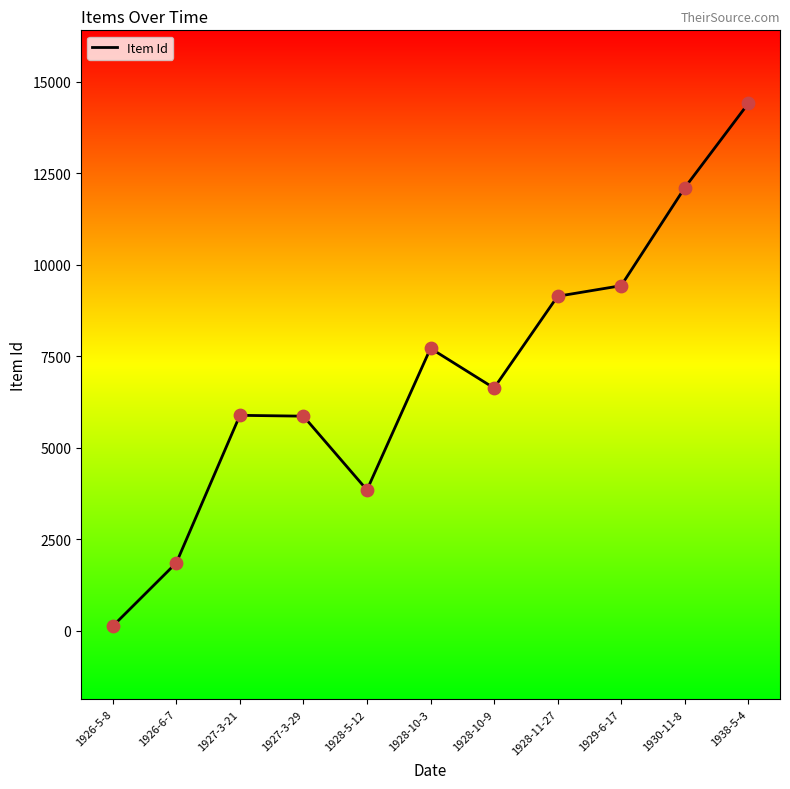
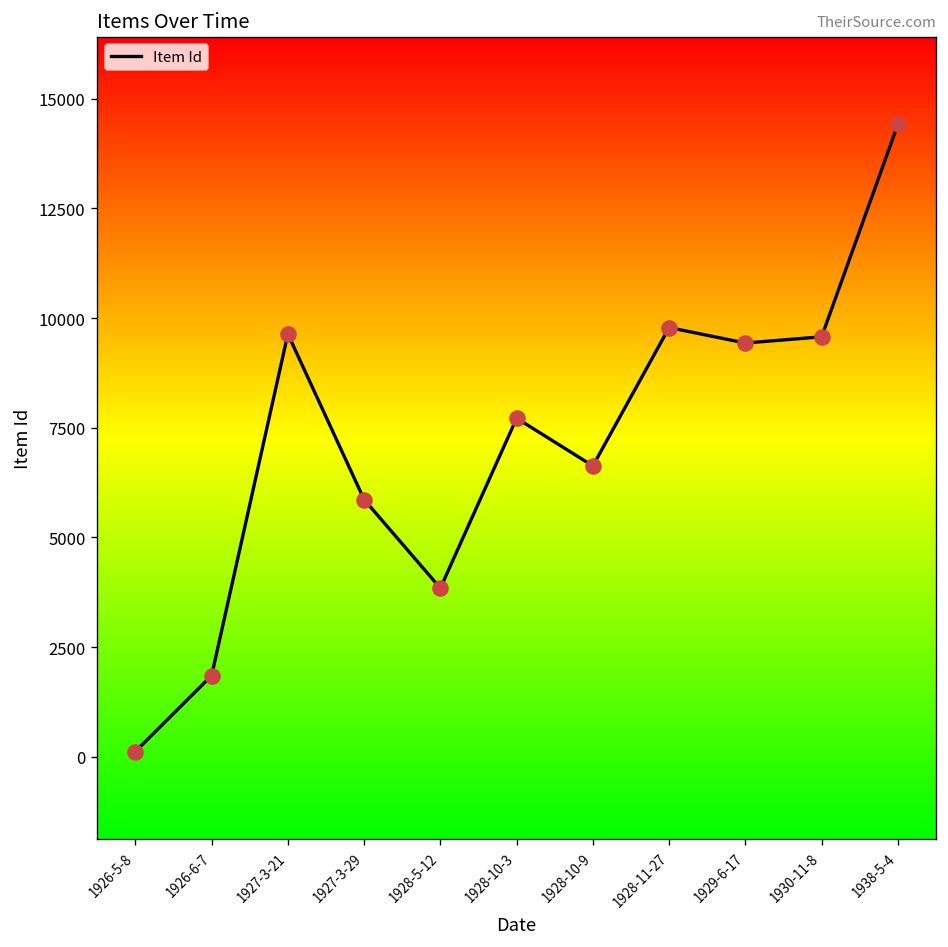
  {
    "1926-5-8": 100,
    "1926-6-7": 1900,
-   "1927-3-21": 5900,
+   "1927-3-21": 9600,
    "1927-3-29": 5900,
    "1928-5-12": 3800,
    "1928-10-3": 7700,
    "1928-10-9": 6600,
-   "1928-11-27": 9100,
+   "1928-11-27": 9800,
    "1929-6-17": 9400,
-   "1930-11-8": 12100,
+   "1930-11-8": 9600,
    "1938-5-4": 14400
  }
